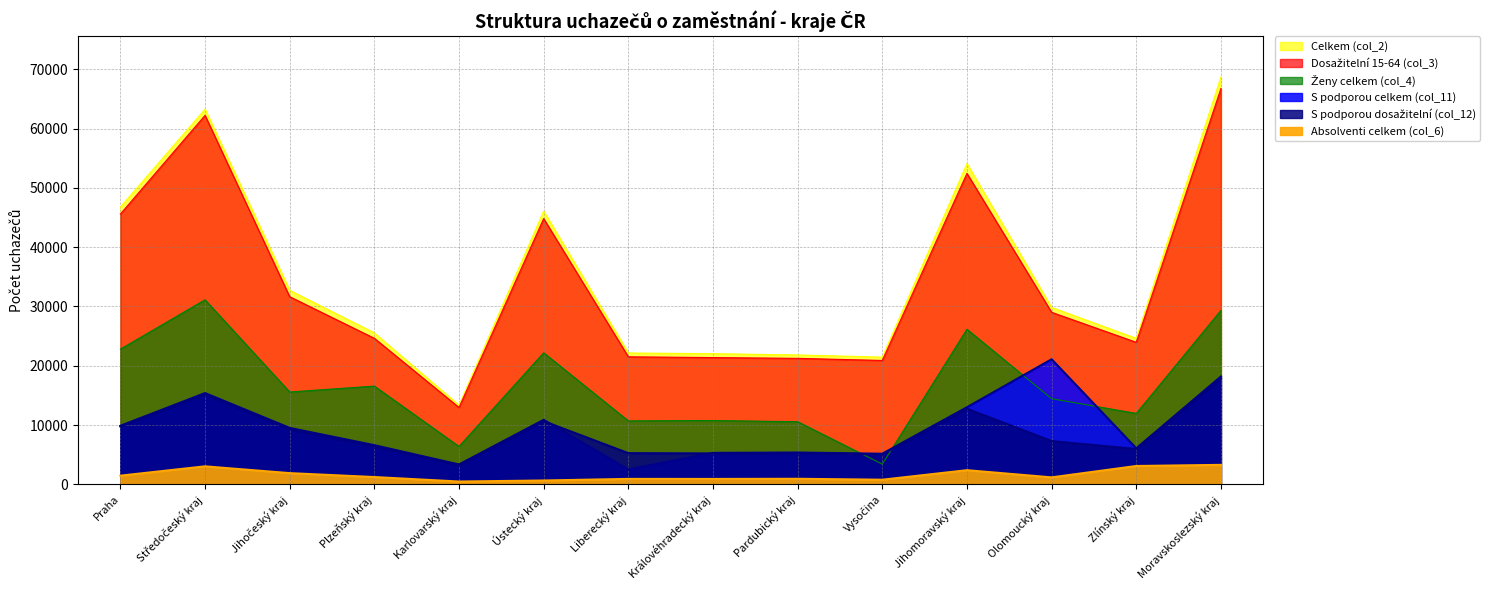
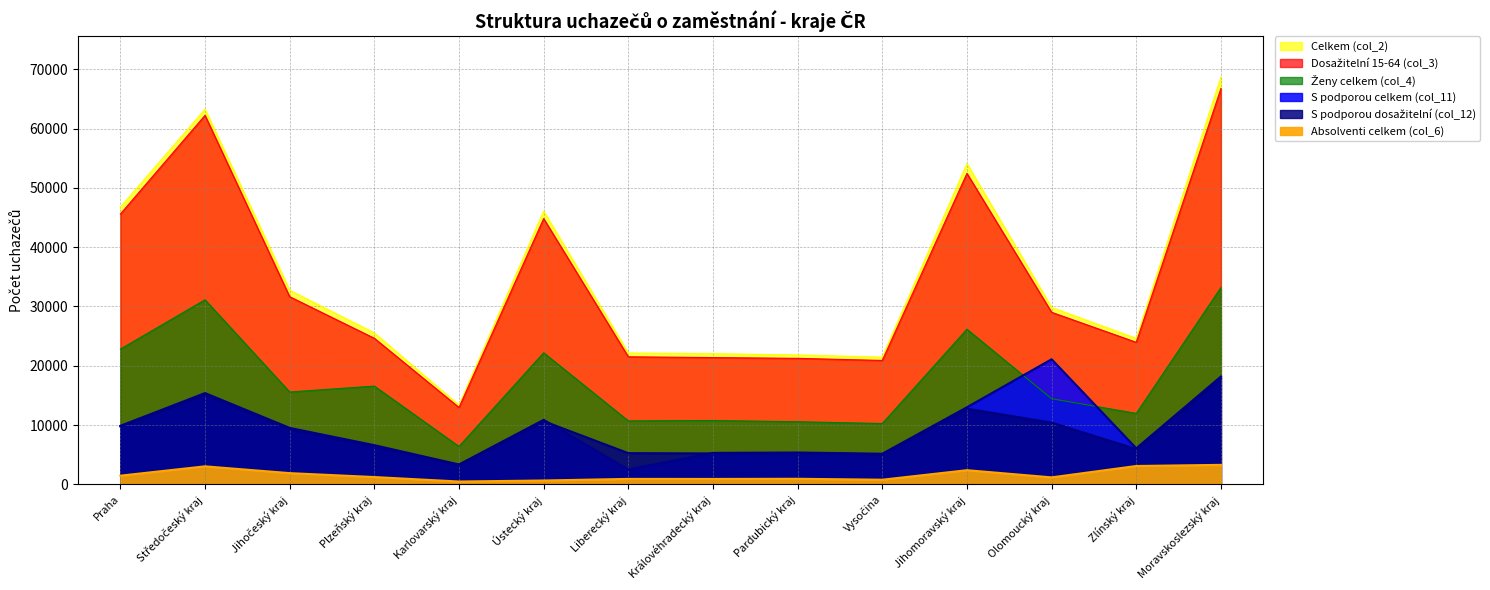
  {
    "Celkem (col_2)": {
      "Praha": 47000,
      "Středočeský kraj": 63000,
      "Jihočeský kraj": 33000,
      "Plzeňský kraj": 26000,
      "Ústecký kraj": 46000,
      "Liberecký kraj": 22000,
      "Královéhradecký kraj": 22000,
      "Pardubický kraj": 22000,
      "Vysočina": 21000,
      "Jihomoravský kraj": 54000,
      "Olomoucký kraj": 30000,
      "Zlínský kraj": 25000,
      "Moravskoslezský kraj": 69000
    },
    "Dosažitelní 15-64 (col_3)": {
      "Praha": 46000,
      "Středočeský kraj": 62000,
      "Jihočeský kraj": 32000,
      "Plzeňský kraj": 25000,
      "Ústecký kraj": 45000,
      "Liberecký kraj": 22000,
      "Královéhradecký kraj": 21000,
      "Pardubický kraj": 21000,
      "Vysočina": 21000,
      "Jihomoravský kraj": 52000,
      "Olomoucký kraj": 29000,
      "Zlínský kraj": 24000,
      "Moravskoslezský kraj": 67000
    },
    "Ženy celkem (col_4)": {
      "Praha": 23000,
      "Středočeský kraj": 31000,
      "Jihočeský kraj": 16000,
      "Plzeňský kraj": 17000,
      "Karlovarský kraj": 6000,
      "Ústecký kraj": 22000,
      "Liberecký kraj": 11000,
      "Královéhradecký kraj": 11000,
      "Pardubický kraj": 11000,
-     "Vysočina": 3000,
+     "Vysočina": 10000,
      "Jihomoravský kraj": 26000,
      "Olomoucký kraj": 14000,
      "Zlínský kraj": 12000,
-     "Moravskoslezský kraj": 29000
+     "Moravskoslezský kraj": 33000
    },
    "S podporou celkem (col_11)": {
      "Liberecký kraj": 3000,
      "Olomoucký kraj": 21000
    },
    "S podporou dosažitelní (col_12)": {
      "Liberecký kraj": 5000,
-     "Olomoucký kraj": 7000
+     "Olomoucký kraj": 10000
    },
    "Absolventi celkem (col_6)": {
      "Praha": 1000,
      "Středočeský kraj": 3000,
      "Jihočeský kraj": 2000,
      "Plzeňský kraj": 1000,
      "Karlovarský kraj": 0,
      "Ústecký kraj": 1000,
      "Liberecký kraj": 1000,
      "Královéhradecký kraj": 1000,
      "Pardubický kraj": 1000,
      "Vysočina": 1000,
      "Jihomoravský kraj": 2000,
      "Olomoucký kraj": 1000,
      "Zlínský kraj": 3000,
      "Moravskoslezský kraj": 3000
    }
  }
